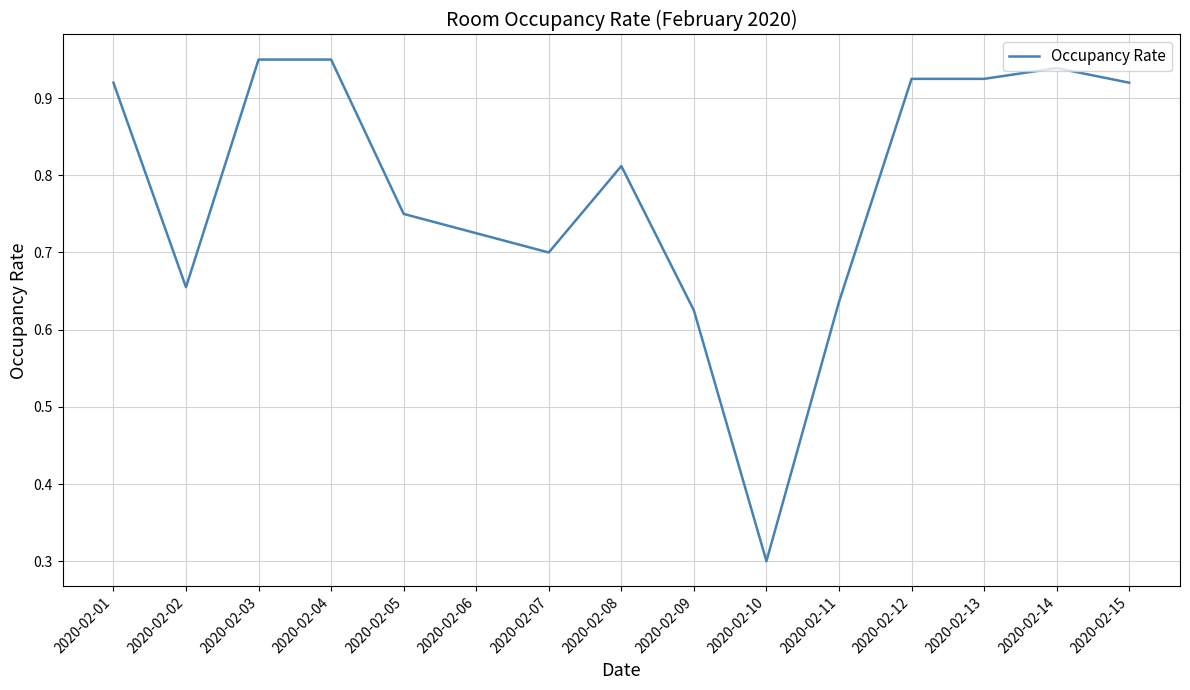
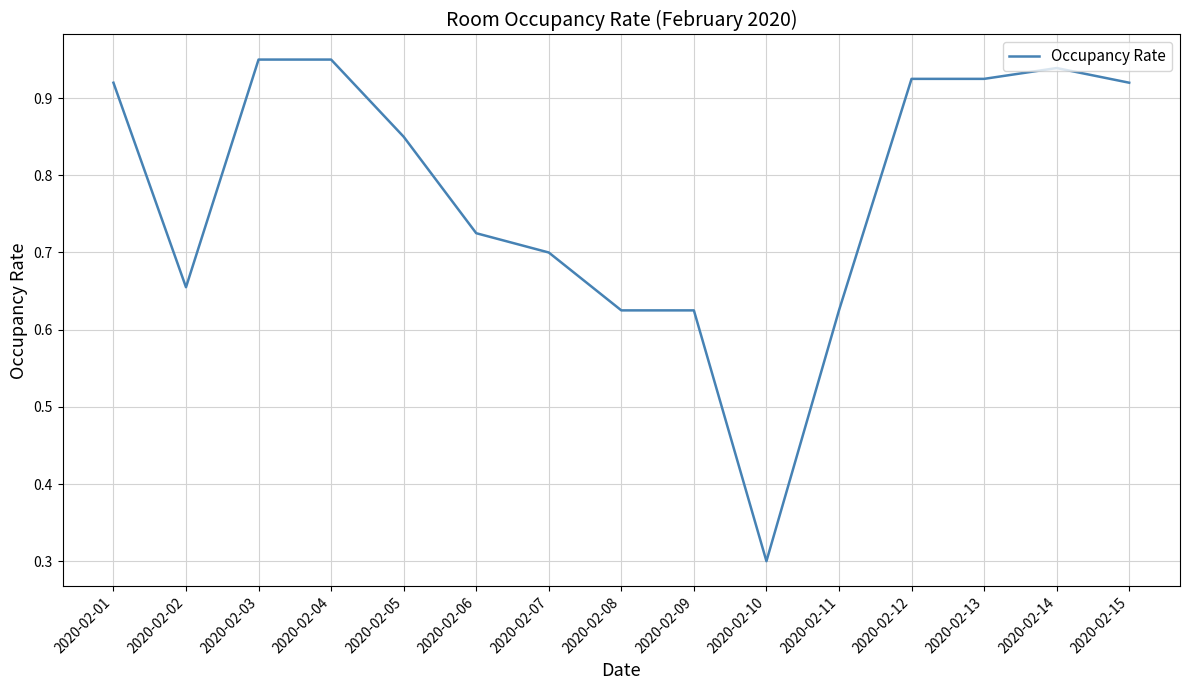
  {
    "2020-02-01": 0.92,
    "2020-02-02": 0.66,
    "2020-02-03": 0.95,
    "2020-02-04": 0.95,
-   "2020-02-05": 0.75,
+   "2020-02-05": 0.85,
    "2020-02-06": 0.73,
    "2020-02-07": 0.70,
-   "2020-02-08": 0.81,
+   "2020-02-08": 0.63,
    "2020-02-09": 0.63,
    "2020-02-10": 0.30,
-   "2020-02-11": 0.64,
+   "2020-02-11": 0.63,
    "2020-02-12": 0.93,
    "2020-02-13": 0.93,
    "2020-02-15": 0.92
  }
